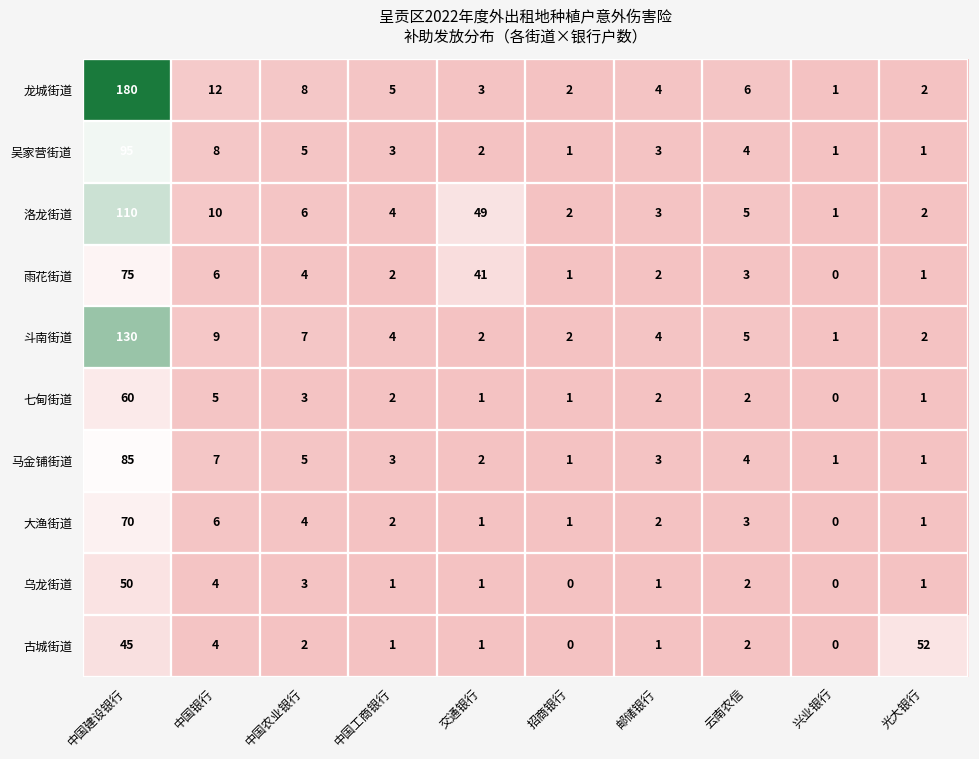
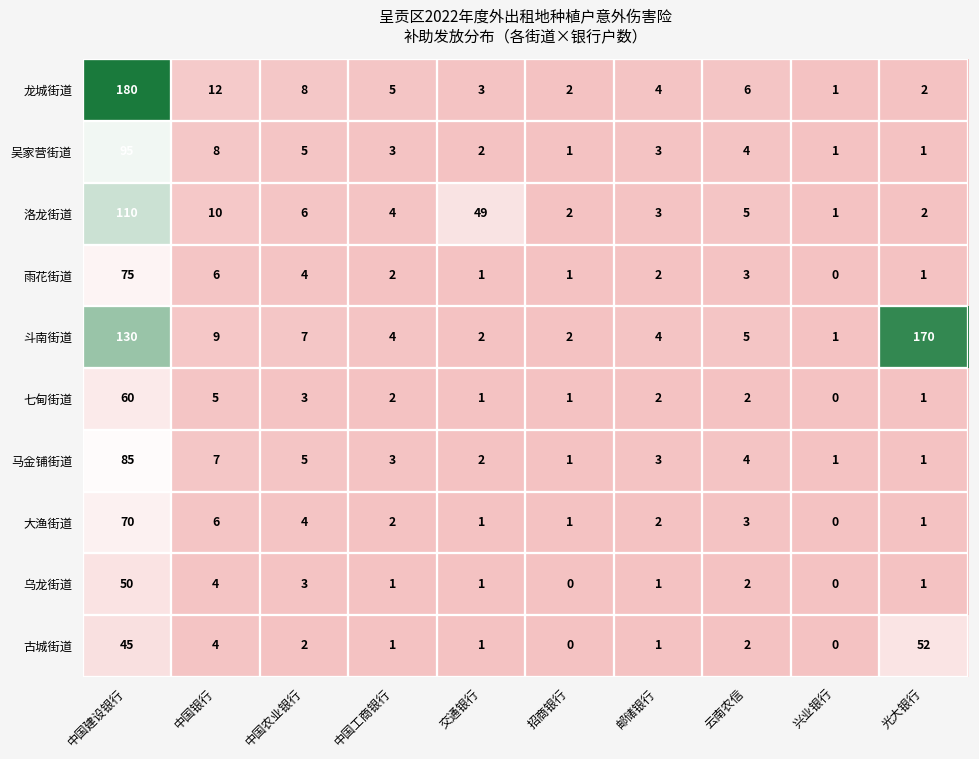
  {
    "龙城街道": {
      "中国建设银行": 180,
      "中国银行": 12,
      "中国农业银行": 8,
      "中国工商银行": 5,
      "交通银行": 3,
      "招商银行": 2,
      "邮储银行": 4,
      "云南农信": 6,
      "兴业银行": 1,
      "光大银行": 2
    },
    "吴家营街道": {
      "中国银行": 8,
      "中国农业银行": 5,
      "中国工商银行": 3,
      "交通银行": 2,
      "招商银行": 1,
      "邮储银行": 3,
      "云南农信": 4,
      "兴业银行": 1,
      "光大银行": 1
    },
    "洛龙街道": {
      "中国建设银行": 110,
      "中国银行": 10,
      "中国农业银行": 6,
      "中国工商银行": 4,
      "交通银行": 49,
      "招商银行": 2,
      "邮储银行": 3,
      "云南农信": 5,
      "兴业银行": 1,
      "光大银行": 2
    },
    "雨花街道": {
      "中国建设银行": 75,
      "中国银行": 6,
      "中国农业银行": 4,
      "中国工商银行": 2,
-     "交通银行": 41,
+     "交通银行": 1,
      "招商银行": 1,
      "邮储银行": 2,
      "云南农信": 3,
      "兴业银行": 0,
      "光大银行": 1
    },
    "斗南街道": {
      "中国建设银行": 130,
      "中国银行": 9,
      "中国农业银行": 7,
      "中国工商银行": 4,
      "交通银行": 2,
      "招商银行": 2,
      "邮储银行": 4,
      "云南农信": 5,
      "兴业银行": 1,
-     "光大银行": 2
+     "光大银行": 170
    },
    "七甸街道": {
      "中国建设银行": 60,
      "中国银行": 5,
      "中国农业银行": 3,
      "中国工商银行": 2,
      "交通银行": 1,
      "招商银行": 1,
      "邮储银行": 2,
      "云南农信": 2,
      "兴业银行": 0,
      "光大银行": 1
    },
    "马金铺街道": {
      "中国建设银行": 85,
      "中国银行": 7,
      "中国农业银行": 5,
      "中国工商银行": 3,
      "交通银行": 2,
      "招商银行": 1,
      "邮储银行": 3,
      "云南农信": 4,
      "兴业银行": 1,
      "光大银行": 1
    },
    "大渔街道": {
      "中国建设银行": 70,
      "中国银行": 6,
      "中国农业银行": 4,
      "中国工商银行": 2,
      "交通银行": 1,
      "招商银行": 1,
      "邮储银行": 2,
      "云南农信": 3,
      "兴业银行": 0,
      "光大银行": 1
    },
    "乌龙街道": {
      "中国建设银行": 50,
      "中国银行": 4,
      "中国农业银行": 3,
      "中国工商银行": 1,
      "交通银行": 1,
      "招商银行": 0,
      "邮储银行": 1,
      "云南农信": 2,
      "兴业银行": 0,
      "光大银行": 1
    },
    "古城街道": {
      "中国建设银行": 45,
      "中国银行": 4,
      "中国农业银行": 2,
      "中国工商银行": 1,
      "交通银行": 1,
      "招商银行": 0,
      "邮储银行": 1,
      "云南农信": 2,
      "兴业银行": 0,
      "光大银行": 52
    }
  }
